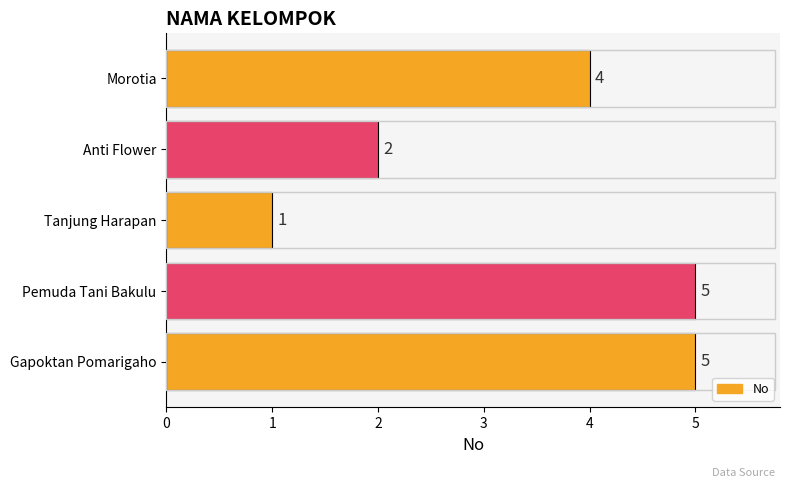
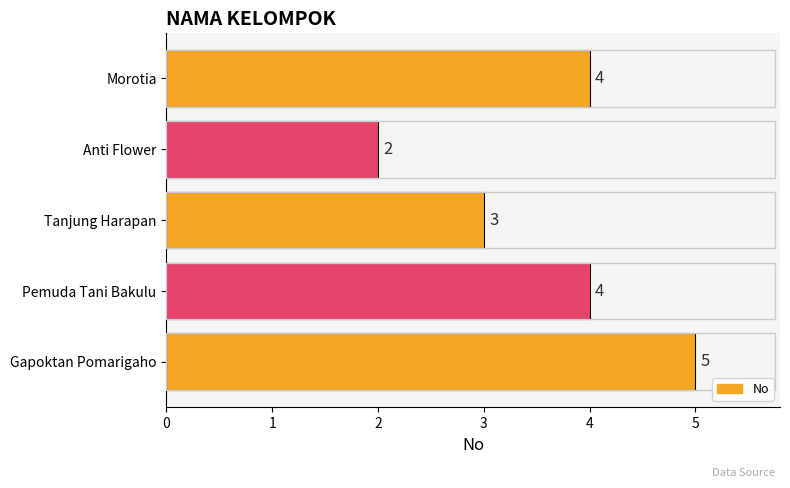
  {
    "Morotia": 4,
    "Anti Flower": 2,
-   "Tanjung Harapan": 1,
-   "Pemuda Tani Bakulu": 5,
+   "Tanjung Harapan": 3,
+   "Pemuda Tani Bakulu": 4,
    "Gapoktan Pomarigaho": 5
  }
